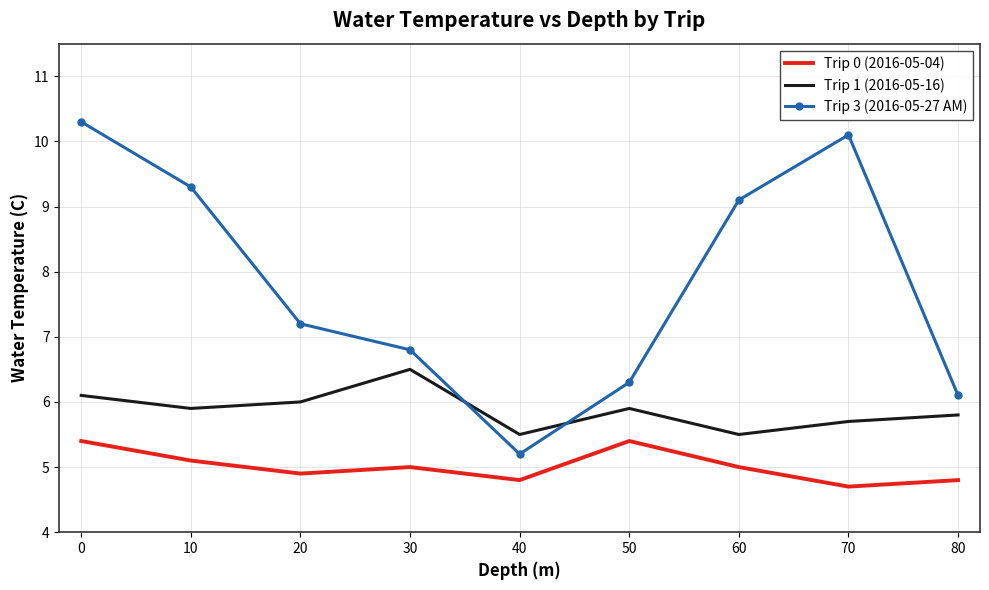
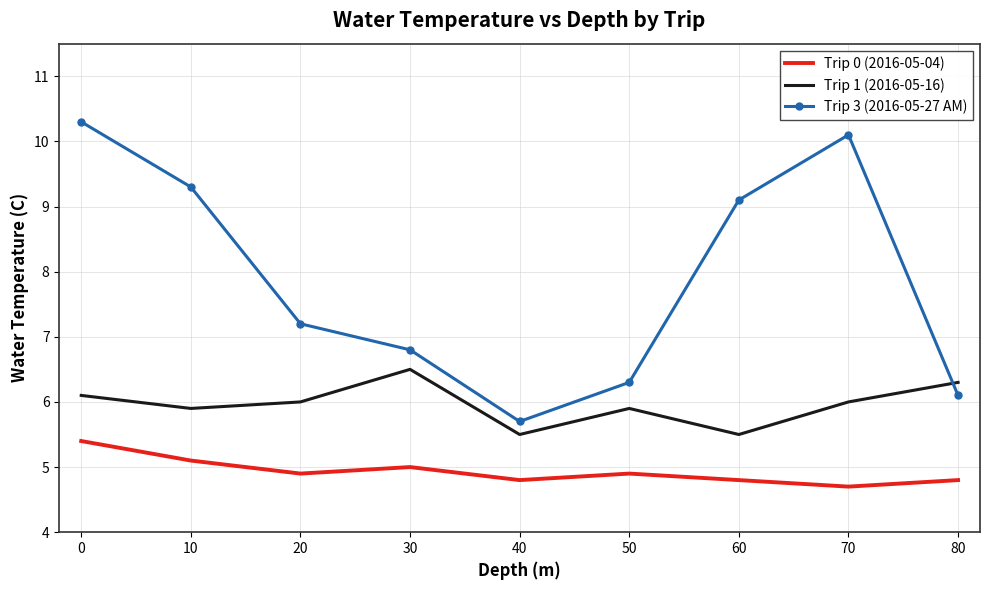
  {
    "Trip 0 (2016-05-04)": {
      "0": 5.4,
      "10": 5.1,
      "20": 4.9,
      "30": 5.0,
      "40": 4.8,
-     "50": 5.4,
-     "60": 5.0,
+     "50": 4.9,
+     "60": 4.8,
      "70": 4.7,
      "80": 4.8
    },
    "Trip 1 (2016-05-16)": {
      "0": 6.1,
      "10": 5.9,
      "20": 6.0,
      "30": 6.5,
      "40": 5.5,
      "50": 5.9,
      "60": 5.5,
-     "70": 5.7,
-     "80": 5.8
+     "70": 6.0,
+     "80": 6.3
    },
    "Trip 3 (2016-05-27 AM)": {
      "0": 10.3,
      "10": 9.3,
      "20": 7.2,
      "30": 6.8,
-     "40": 5.2,
+     "40": 5.7,
      "50": 6.3,
      "60": 9.1,
      "70": 10.1,
      "80": 6.1
    }
  }
